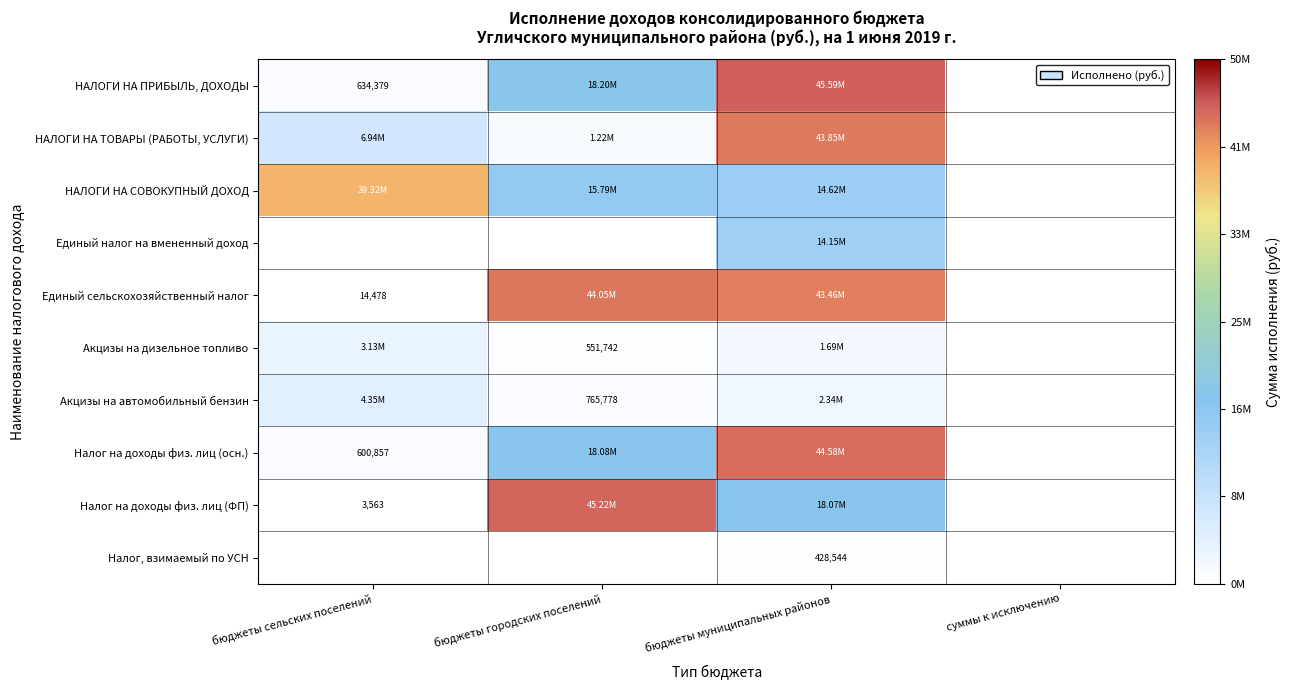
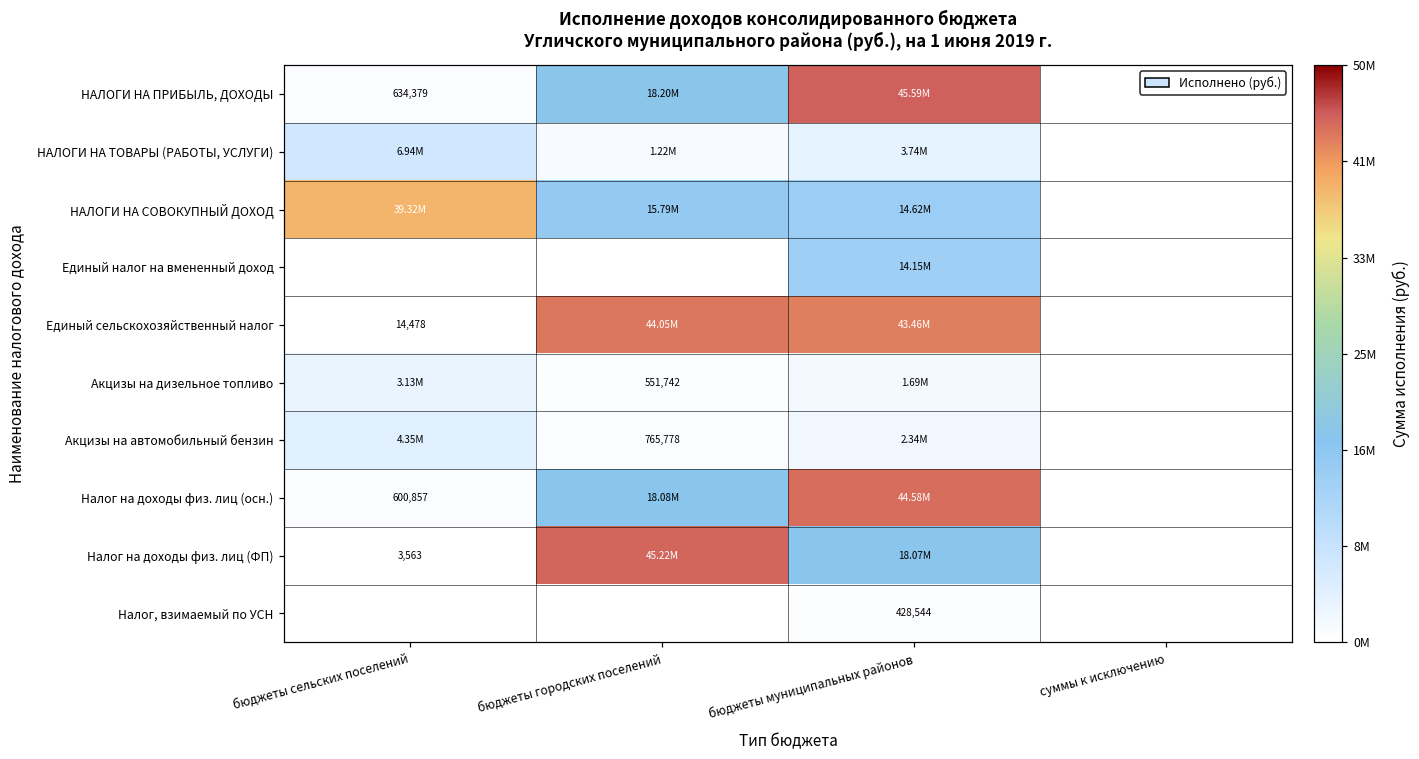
  {
    "НАЛОГИ НА ПРИБЫЛЬ, ДОХОДЫ": {
      "бюджеты сельских поселений": "634,379",
      "бюджеты городских поселений": "18.20M",
      "бюджеты муниципальных районов": "45.59M"
    },
    "НАЛОГИ НА ТОВАРЫ (РАБОТЫ, УСЛУГИ)": {
      "бюджеты сельских поселений": "6.94M",
      "бюджеты городских поселений": "1.22M",
-     "бюджеты муниципальных районов": "43.85M"
+     "бюджеты муниципальных районов": "3.74M"
    },
    "НАЛОГИ НА СОВОКУПНЫЙ ДОХОД": {
      "бюджеты сельских поселений": "39.32M",
      "бюджеты городских поселений": "15.79M",
      "бюджеты муниципальных районов": "14.62M"
    },
    "Единый налог на вмененный доход": {
      "бюджеты муниципальных районов": "14.15M"
    },
    "Единый сельскохозяйственный налог": {
      "бюджеты сельских поселений": "14,478",
      "бюджеты городских поселений": "44.05M",
      "бюджеты муниципальных районов": "43.46M"
    },
    "Акцизы на дизельное топливо": {
      "бюджеты сельских поселений": "3.13M",
      "бюджеты городских поселений": "551,742",
      "бюджеты муниципальных районов": "1.69M"
    },
    "Акцизы на автомобильный бензин": {
      "бюджеты сельских поселений": "4.35M",
      "бюджеты городских поселений": "765,778",
      "бюджеты муниципальных районов": "2.34M"
    },
    "Налог на доходы физ. лиц (осн.)": {
      "бюджеты сельских поселений": "600,857",
      "бюджеты городских поселений": "18.08M",
      "бюджеты муниципальных районов": "44.58M"
    },
    "Налог на доходы физ. лиц (ФП)": {
      "бюджеты сельских поселений": "3,563",
      "бюджеты городских поселений": "45.22M",
      "бюджеты муниципальных районов": "18.07M"
    },
    "Налог, взимаемый по УСН": {
      "бюджеты муниципальных районов": "428,544"
    }
  }
